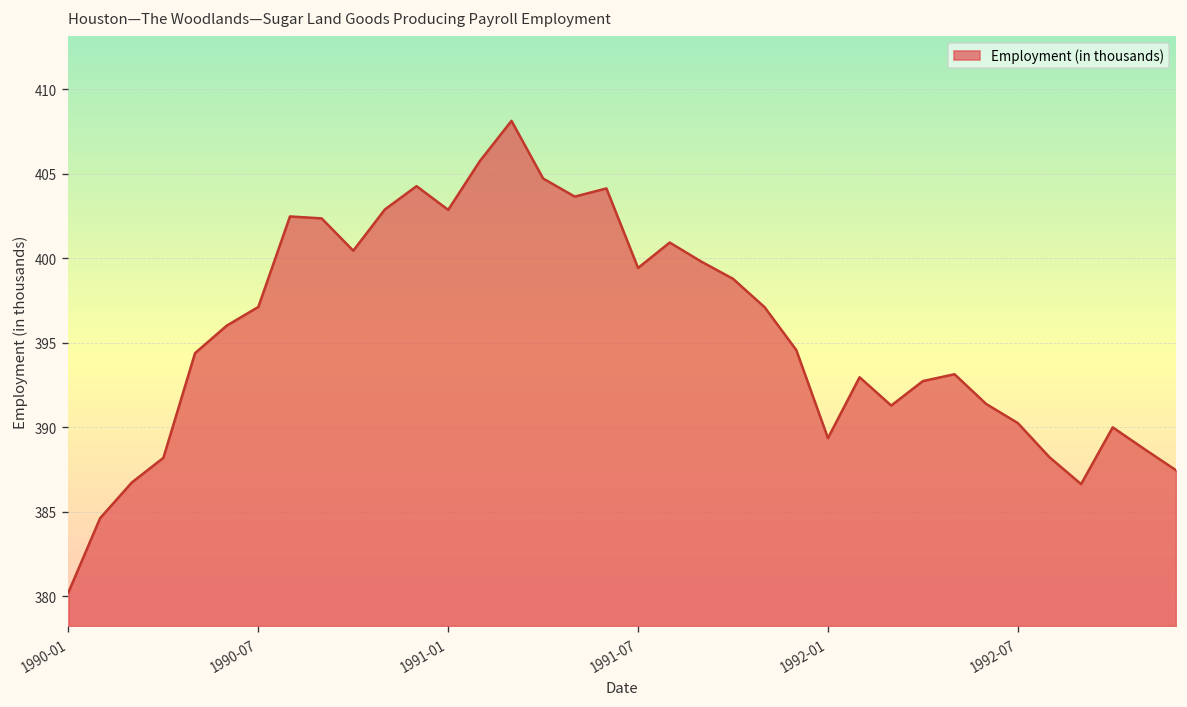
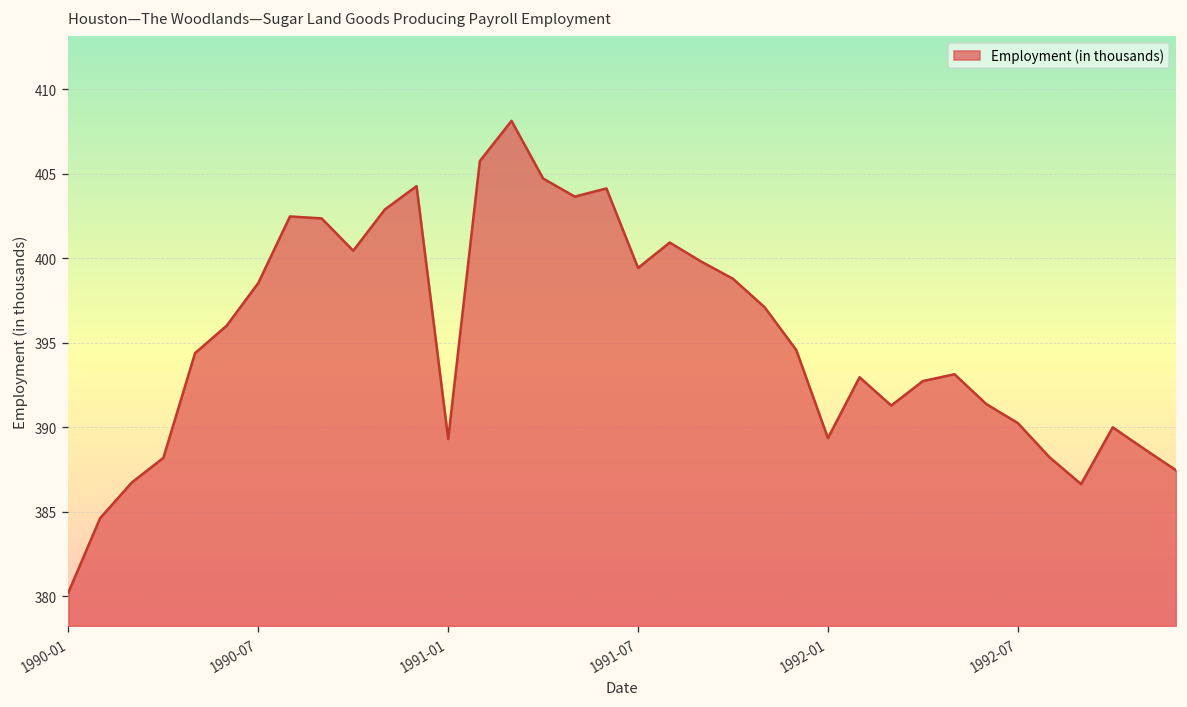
  {
    "1990-01": 380.2,
-   "1990-07": 397.1,
-   "1991-01": 402.9,
+   "1990-07": 398.5,
+   "1991-01": 389.3,
    "1991-07": 399.4,
    "1992-01": 389.3,
    "1992-07": 390.2
  }
